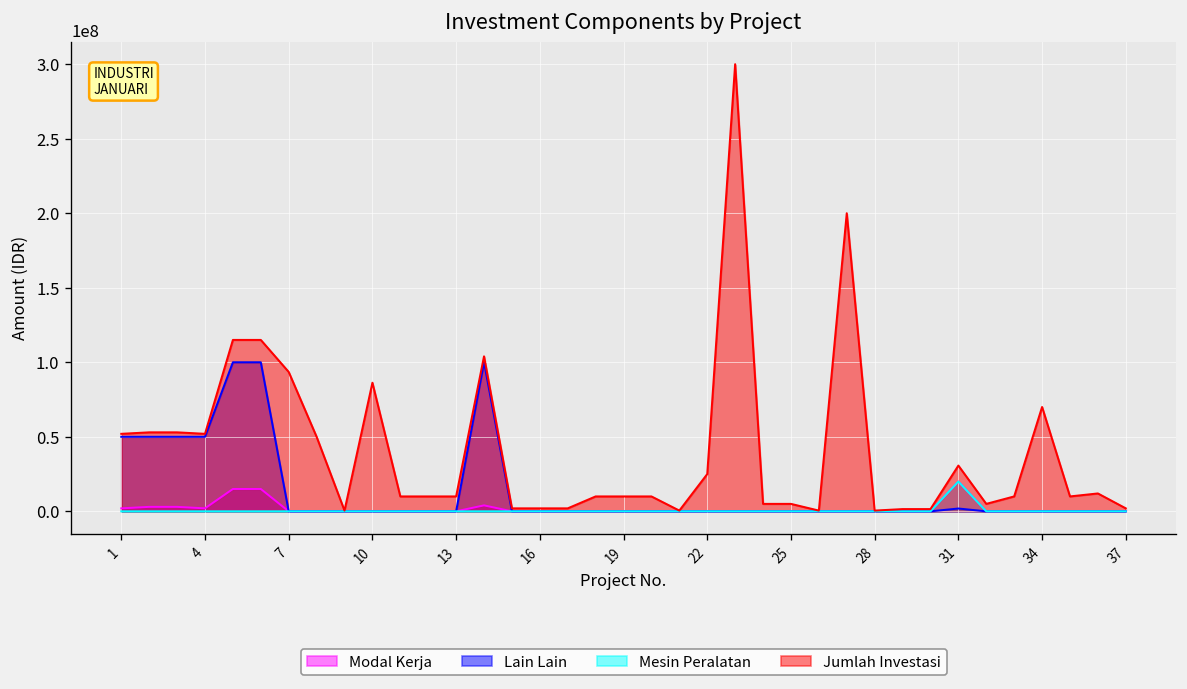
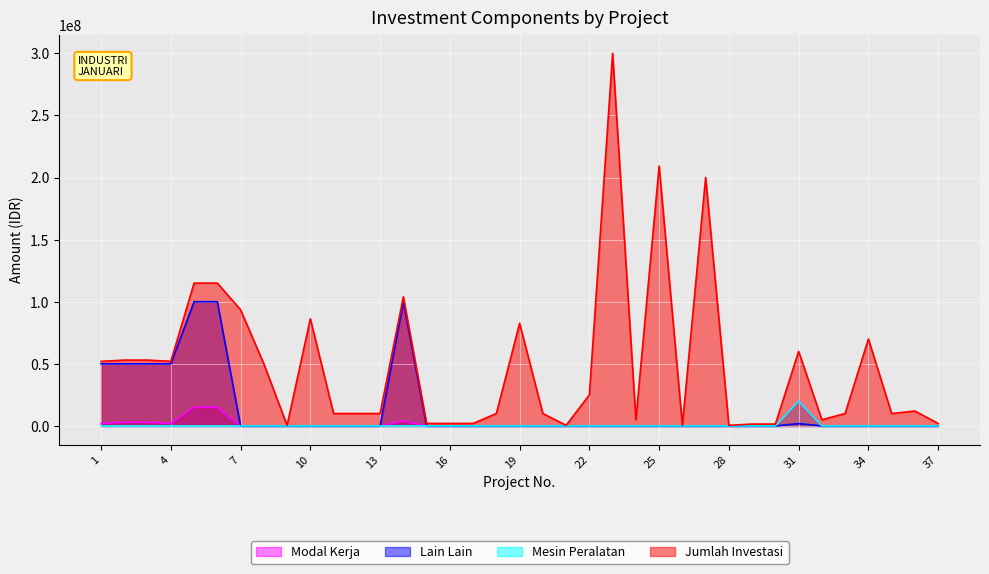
  {
    "Lain Lain": {
      "31": 2000000
    },
    "Jumlah Investasi": {
      "7": 94000000,
      "10": 86000000,
      "13": 10000000,
-     "19": 10000000,
+     "19": 83000000,
      "22": 25000000,
-     "25": 5000000,
-     "31": 31000000,
+     "25": 209000000,
+     "31": 60000000,
      "34": 70000000
    }
  }
